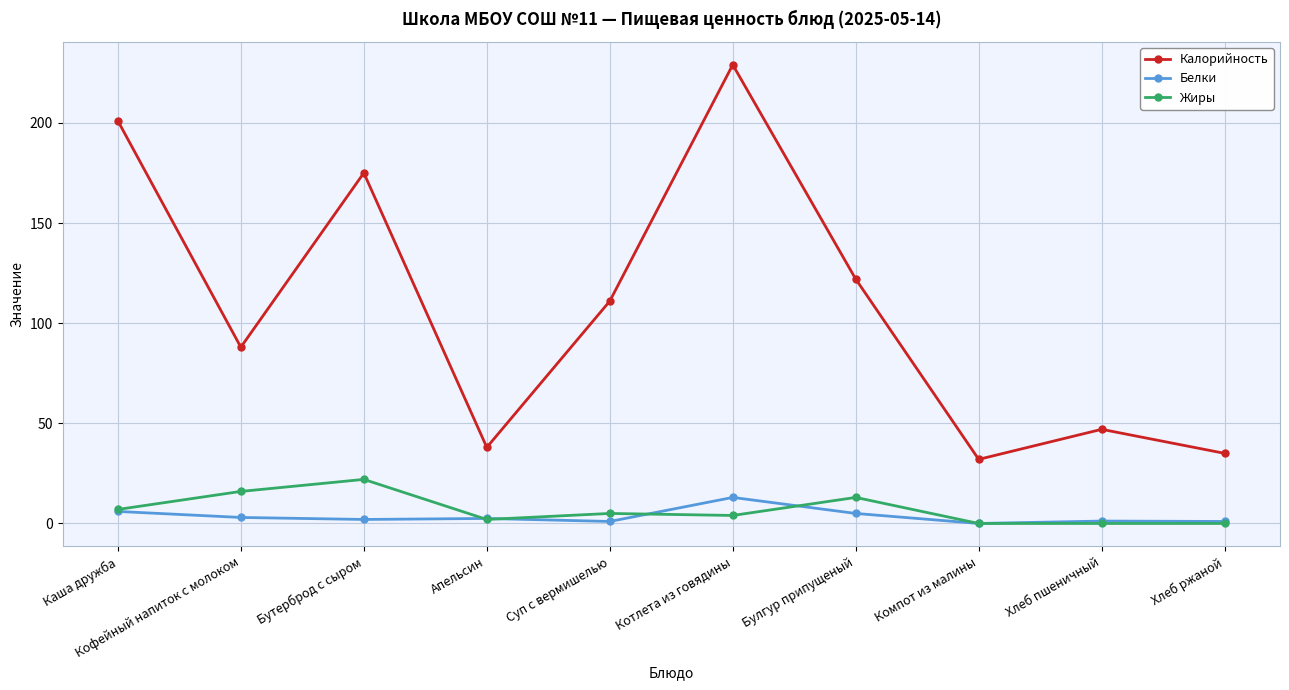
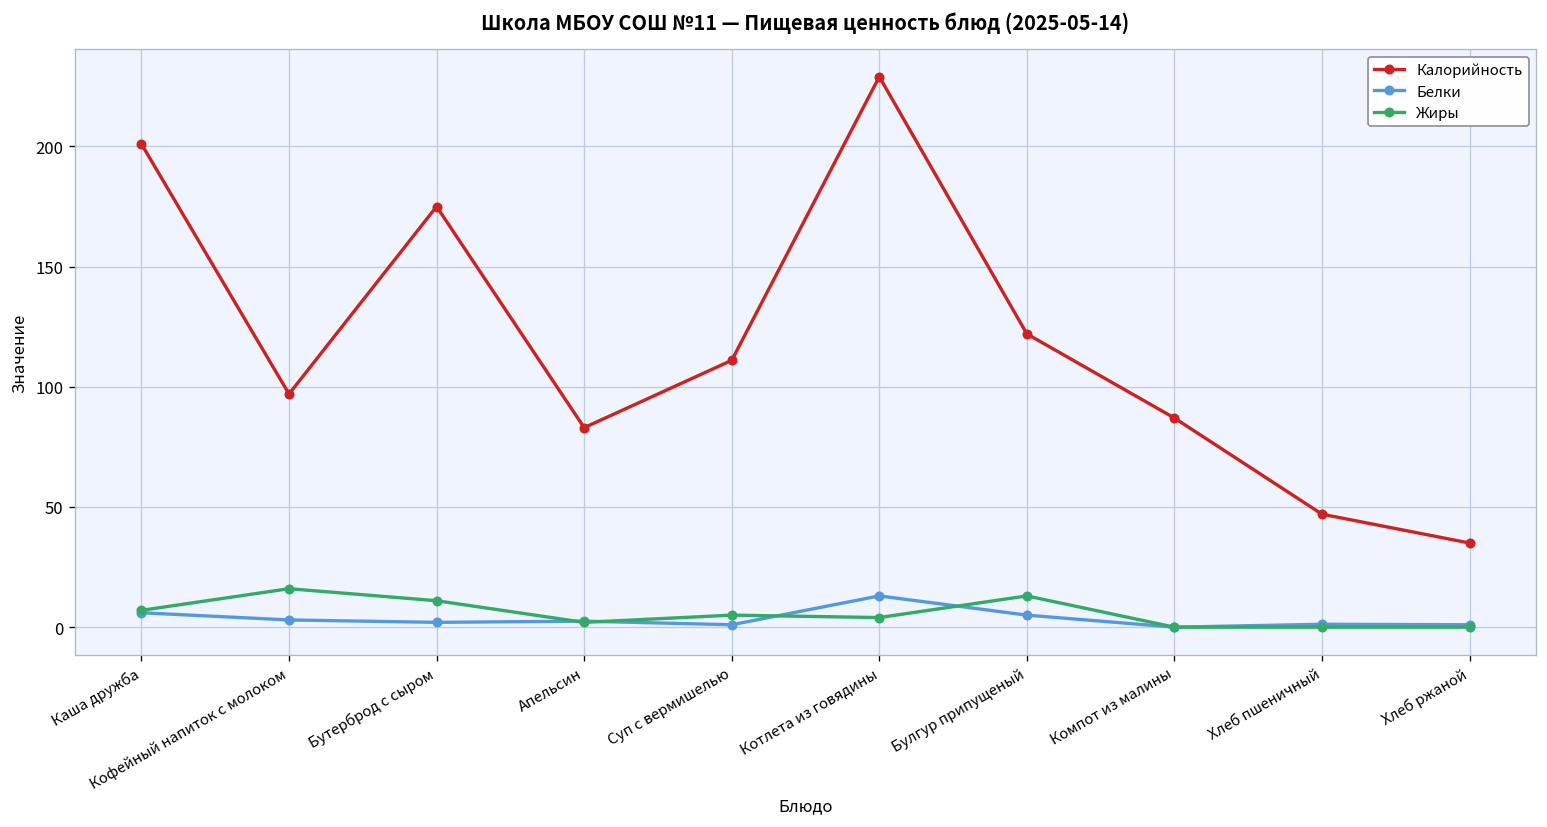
  {
    "Калорийность": {
      "Каша дружба": 201,
-     "Кофейный напиток с молоком": 88,
+     "Кофейный напиток с молоком": 97,
      "Бутерброд с сыром": 175,
-     "Апельсин": 38,
+     "Апельсин": 83,
      "Суп с вермишелью": 111,
      "Котлета из говядины": 229,
      "Булгур припущеный": 122,
-     "Компот из малины": 32,
+     "Компот из малины": 87,
      "Хлеб пшеничный": 47,
      "Хлеб ржаной": 35
    },
    "Белки": {
      "Кофейный напиток с молоком": 3,
      "Бутерброд с сыром": 2,
      "Суп с вермишелью": 1,
      "Котлета из говядины": 13,
      "Булгур припущеный": 5
    },
    "Жиры": {
      "Кофейный напиток с молоком": 16,
-     "Бутерброд с сыром": 22,
+     "Бутерброд с сыром": 11,
      "Суп с вермишелью": 5,
      "Котлета из говядины": 4,
      "Булгур припущеный": 13
    }
  }
